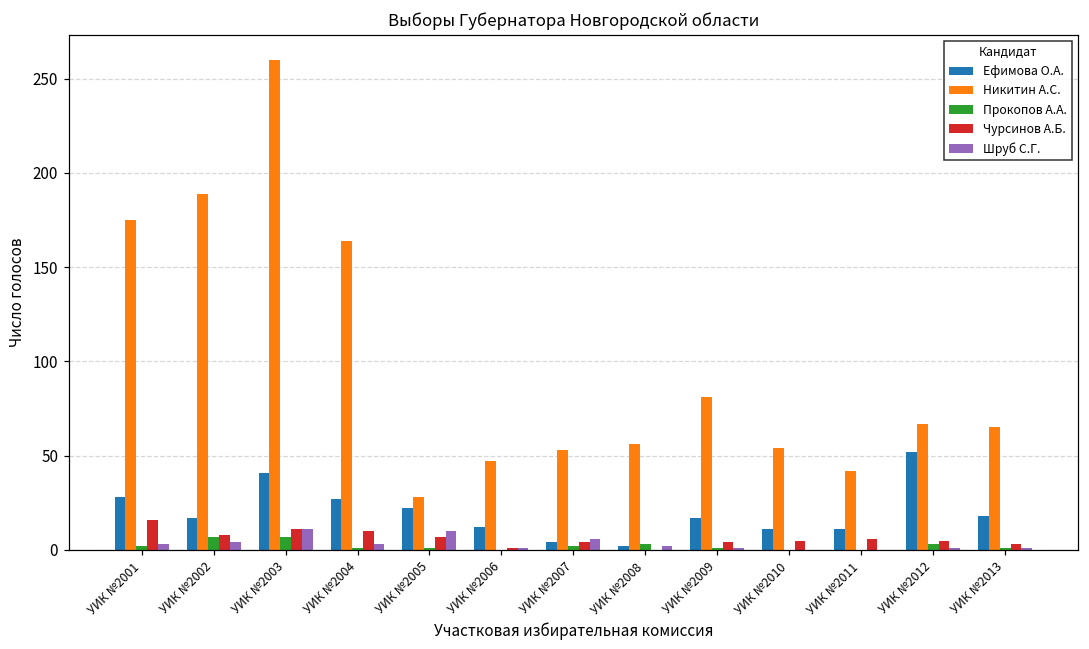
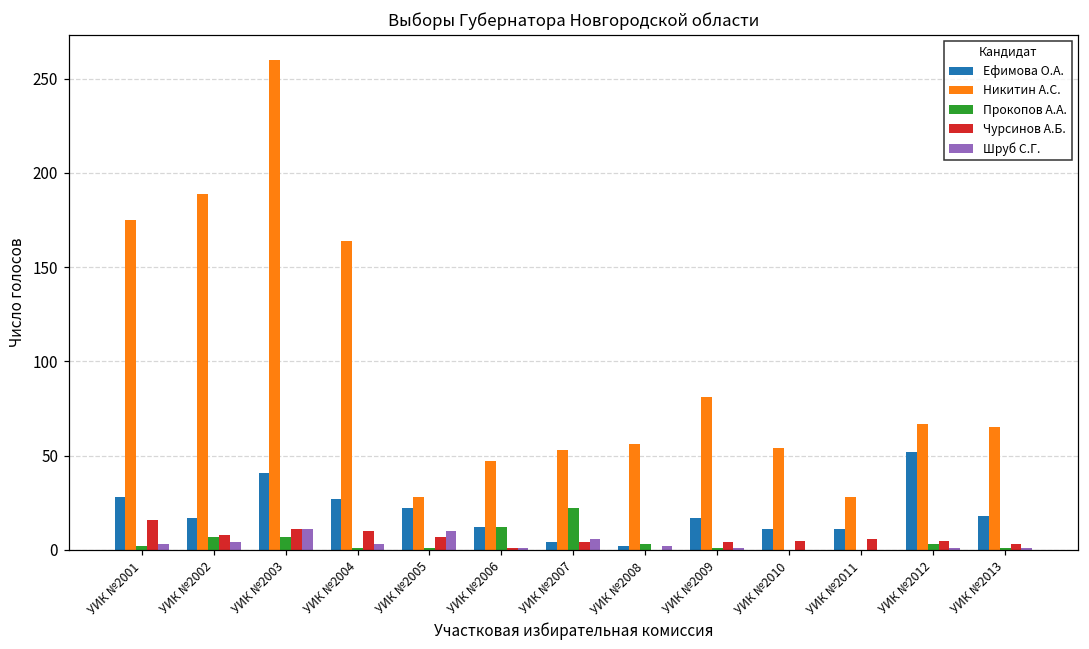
  {
    "Ефимова О.А.": {
      "УИК №2001": 28,
      "УИК №2002": 17,
      "УИК №2003": 41,
      "УИК №2004": 27,
      "УИК №2005": 22,
      "УИК №2006": 12,
      "УИК №2007": 4,
      "УИК №2008": 2,
      "УИК №2009": 17,
      "УИК №2010": 11,
      "УИК №2011": 11,
      "УИК №2012": 52,
      "УИК №2013": 18
    },
    "Никитин А.С.": {
      "УИК №2001": 175,
      "УИК №2002": 189,
      "УИК №2003": 260,
      "УИК №2004": 164,
      "УИК №2005": 28,
      "УИК №2006": 47,
      "УИК №2007": 53,
      "УИК №2008": 56,
      "УИК №2009": 81,
      "УИК №2010": 54,
-     "УИК №2011": 42,
+     "УИК №2011": 28,
      "УИК №2012": 67,
      "УИК №2013": 65
    },
    "Прокопов А.А.": {
      "УИК №2001": 2,
      "УИК №2002": 7,
      "УИК №2003": 7,
-     "УИК №2006": 0,
-     "УИК №2007": 2,
+     "УИК №2006": 12,
+     "УИК №2007": 22,
      "УИК №2008": 3,
      "УИК №2010": 0,
      "УИК №2011": 0,
      "УИК №2012": 3
    },
    "Чурсинов А.Б.": {
      "УИК №2001": 16,
      "УИК №2002": 8,
      "УИК №2003": 11,
      "УИК №2004": 10,
      "УИК №2005": 7,
      "УИК №2007": 4,
      "УИК №2008": 0,
      "УИК №2009": 4,
      "УИК №2010": 5,
      "УИК №2011": 6,
      "УИК №2012": 5,
      "УИК №2013": 3
    },
    "Шруб С.Г.": {
      "УИК №2001": 3,
      "УИК №2002": 4,
      "УИК №2003": 11,
      "УИК №2004": 3,
      "УИК №2005": 10,
      "УИК №2007": 6,
      "УИК №2008": 2,
      "УИК №2010": 0,
      "УИК №2011": 0
    }
  }
